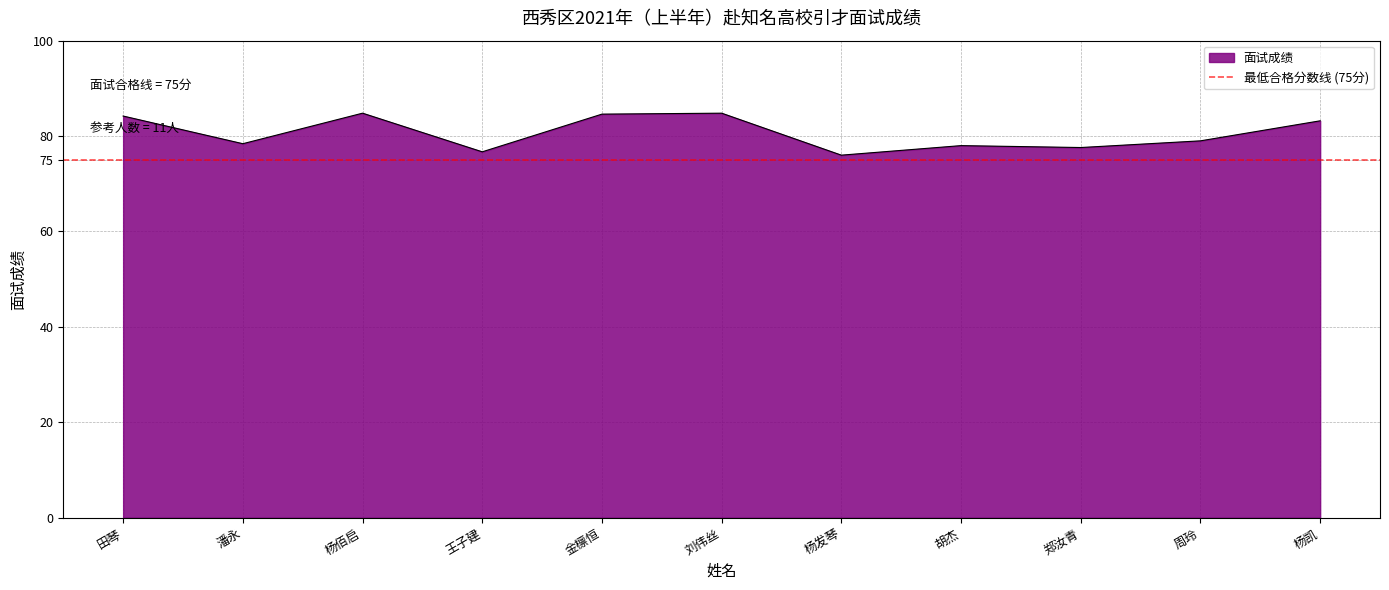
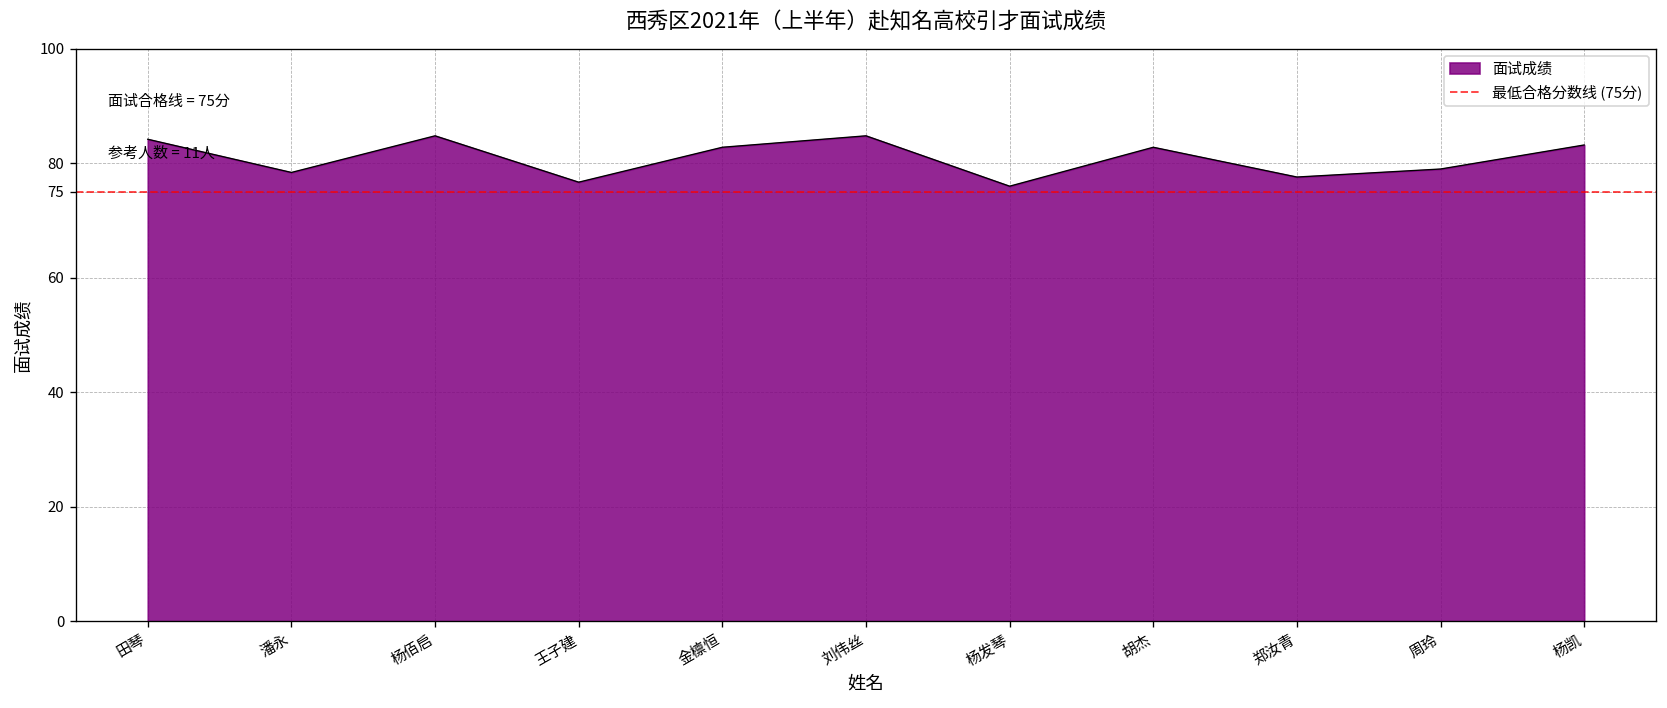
  {
    "潘永": 78,
    "杨佰启": 85,
    "王子建": 77,
-   "金檩恒": 85,
+   "金檩恒": 83,
    "刘伟丝": 85,
    "杨发琴": 76,
-   "胡杰": 78,
+   "胡杰": 83,
    "郑汝青": 78,
    "周玲": 79,
    "杨凯": 83
  }
